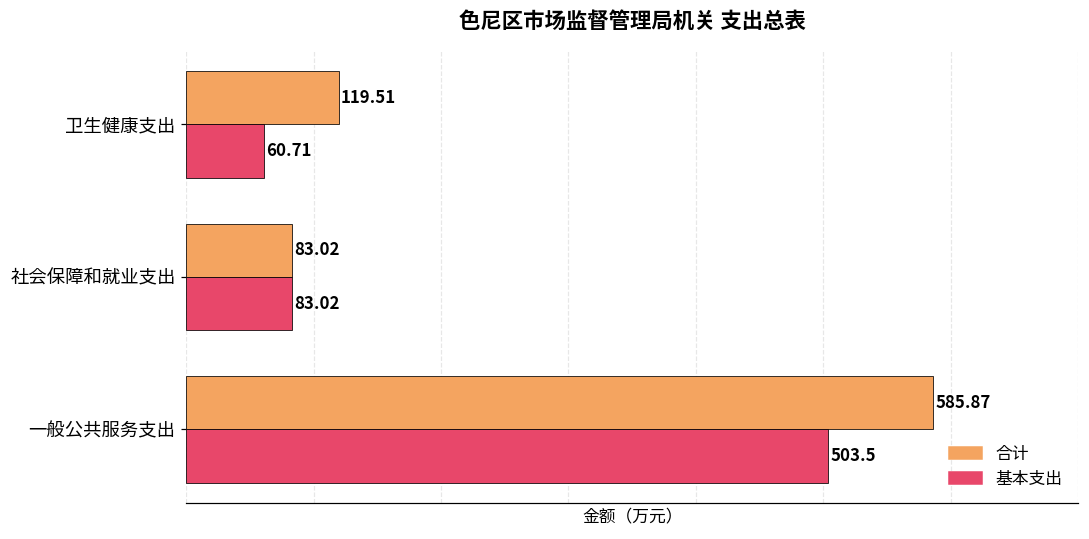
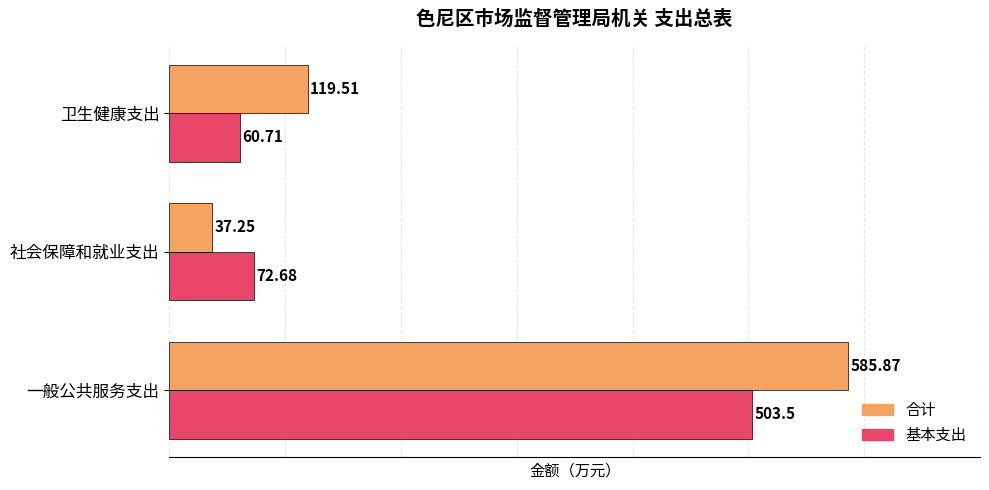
  {
    "合计": {
      "卫生健康支出": 119.51,
-     "社会保障和就业支出": 83.02,
+     "社会保障和就业支出": 37.25,
      "一般公共服务支出": 585.87
    },
    "基本支出": {
      "卫生健康支出": 60.71,
-     "社会保障和就业支出": 83.02,
+     "社会保障和就业支出": 72.68,
      "一般公共服务支出": 503.5
    }
  }
